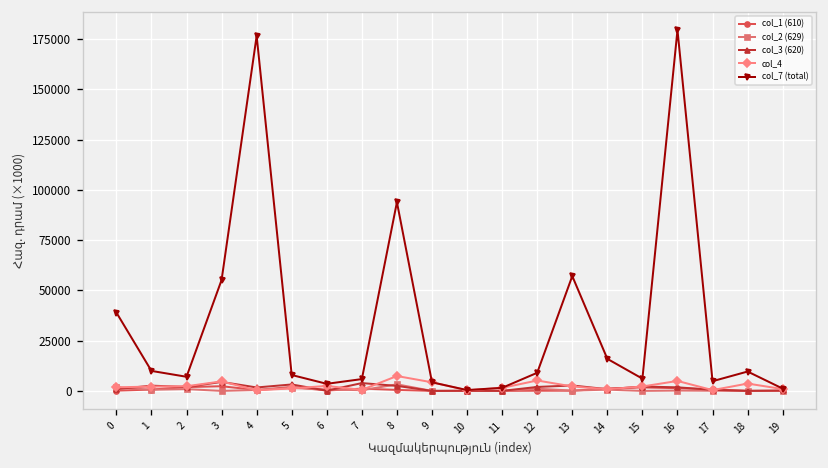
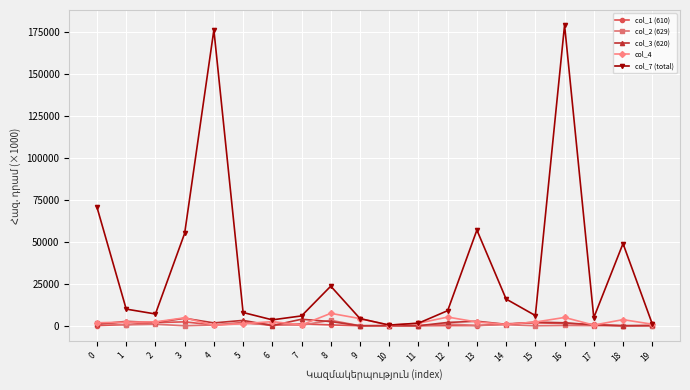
  {
    "col_7 (total)": {
-     "0": 39000,
+     "0": 71000,
      "1": 10000,
      "2": 7000,
      "3": 55000,
      "4": 177000,
      "5": 8000,
      "7": 6000,
-     "8": 94000,
+     "8": 24000,
      "12": 9000,
      "13": 57000,
      "14": 16000,
      "15": 6000,
      "16": 179000,
      "17": 5000,
-     "18": 10000
+     "18": 49000
    }
  }
